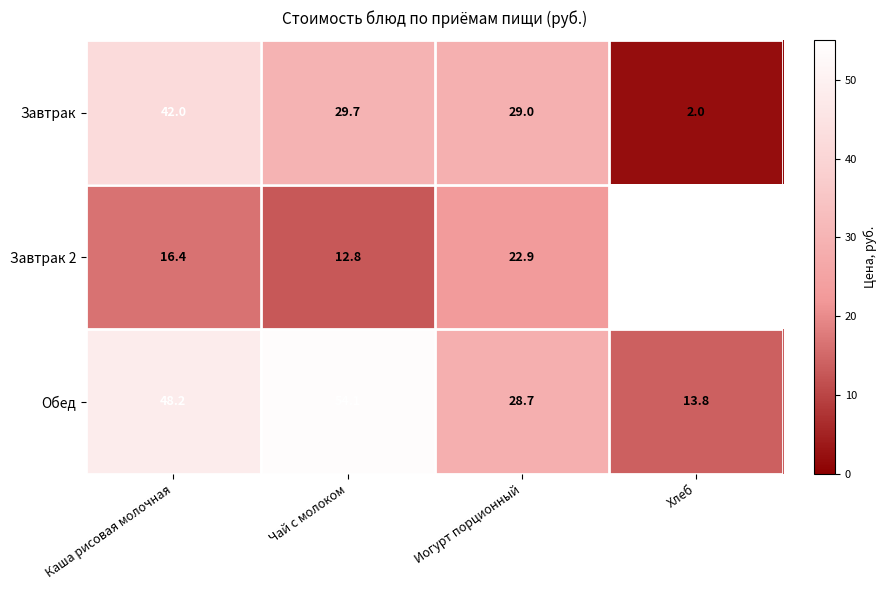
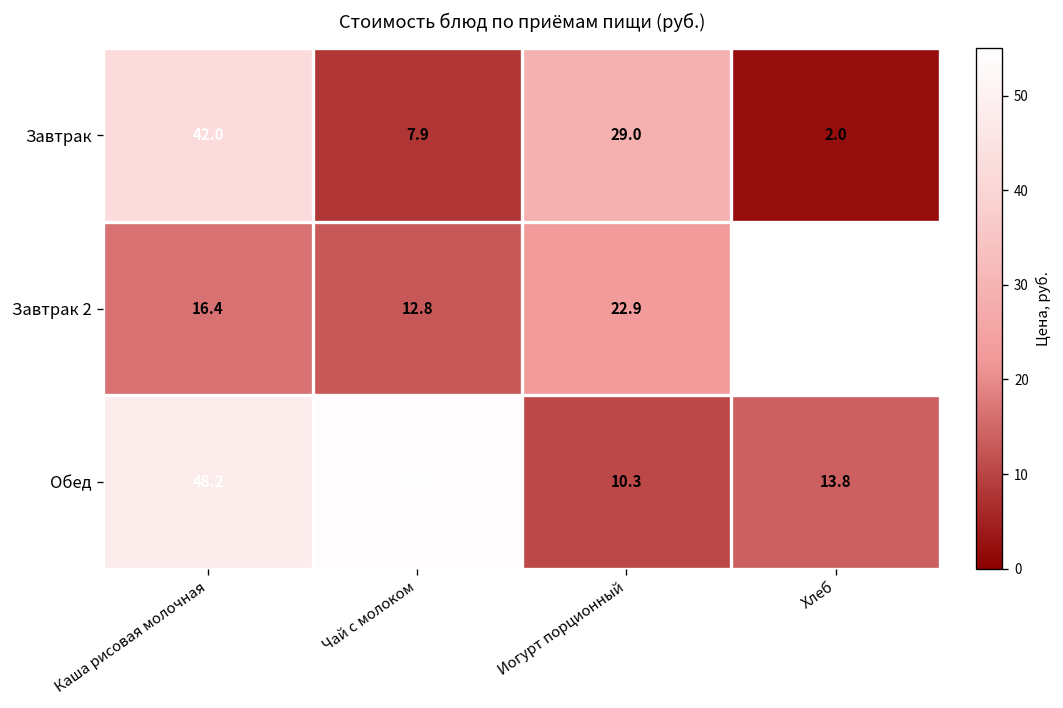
  {
    "Завтрак": {
-     "Чай с молоком": 29.7,
+     "Чай с молоком": 7.9,
      "Иогурт порционный": 29.0,
      "Хлеб": 2.0
    },
    "Завтрак 2": {
      "Каша рисовая молочная": 16.4,
      "Чай с молоком": 12.8,
      "Иогурт порционный": 22.9
    },
    "Обед": {
-     "Иогурт порционный": 28.7,
+     "Иогурт порционный": 10.3,
      "Хлеб": 13.8
    }
  }
